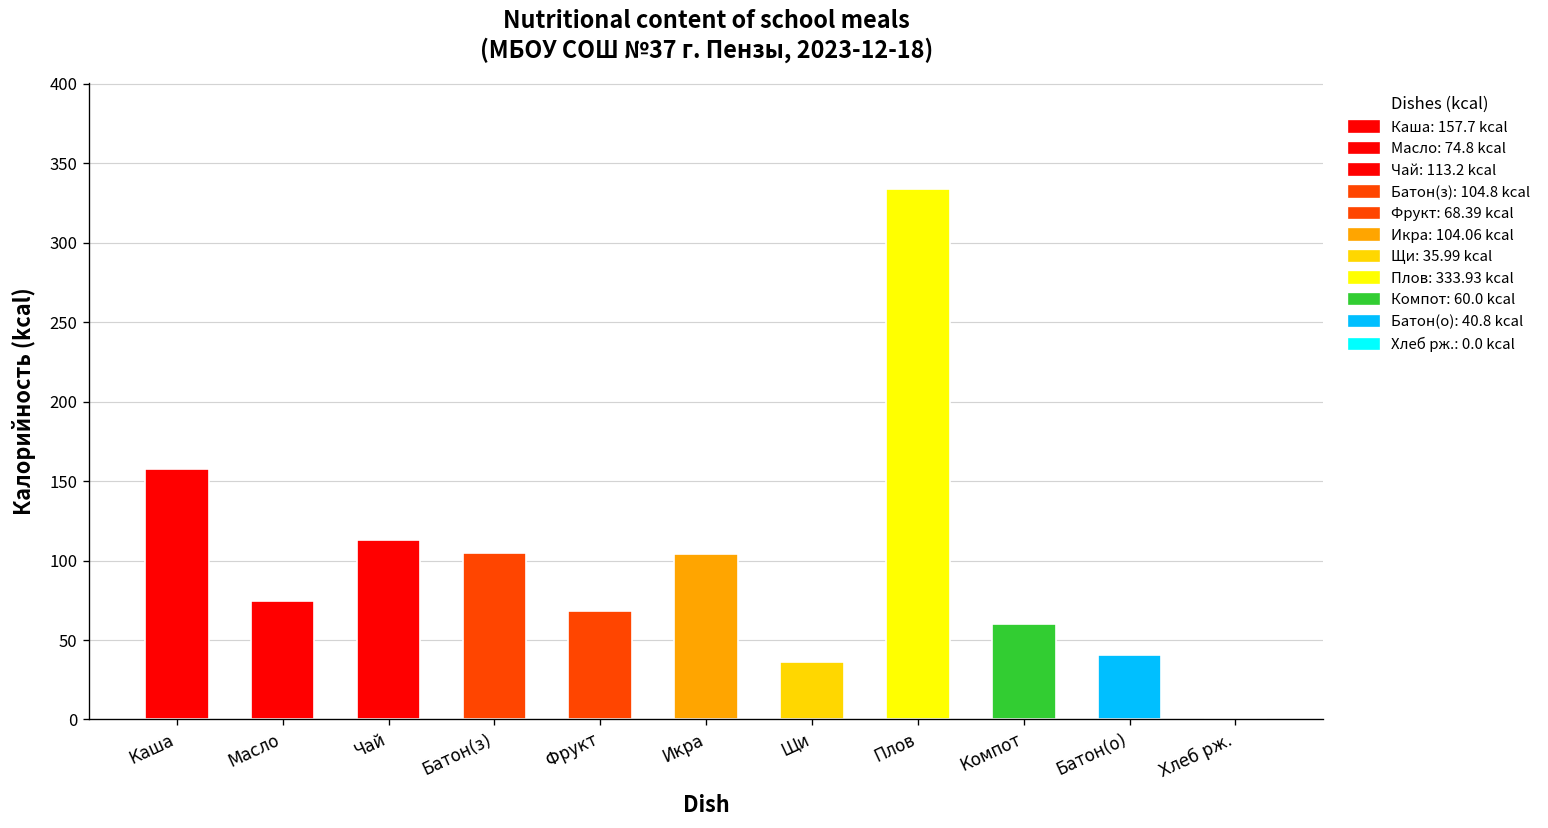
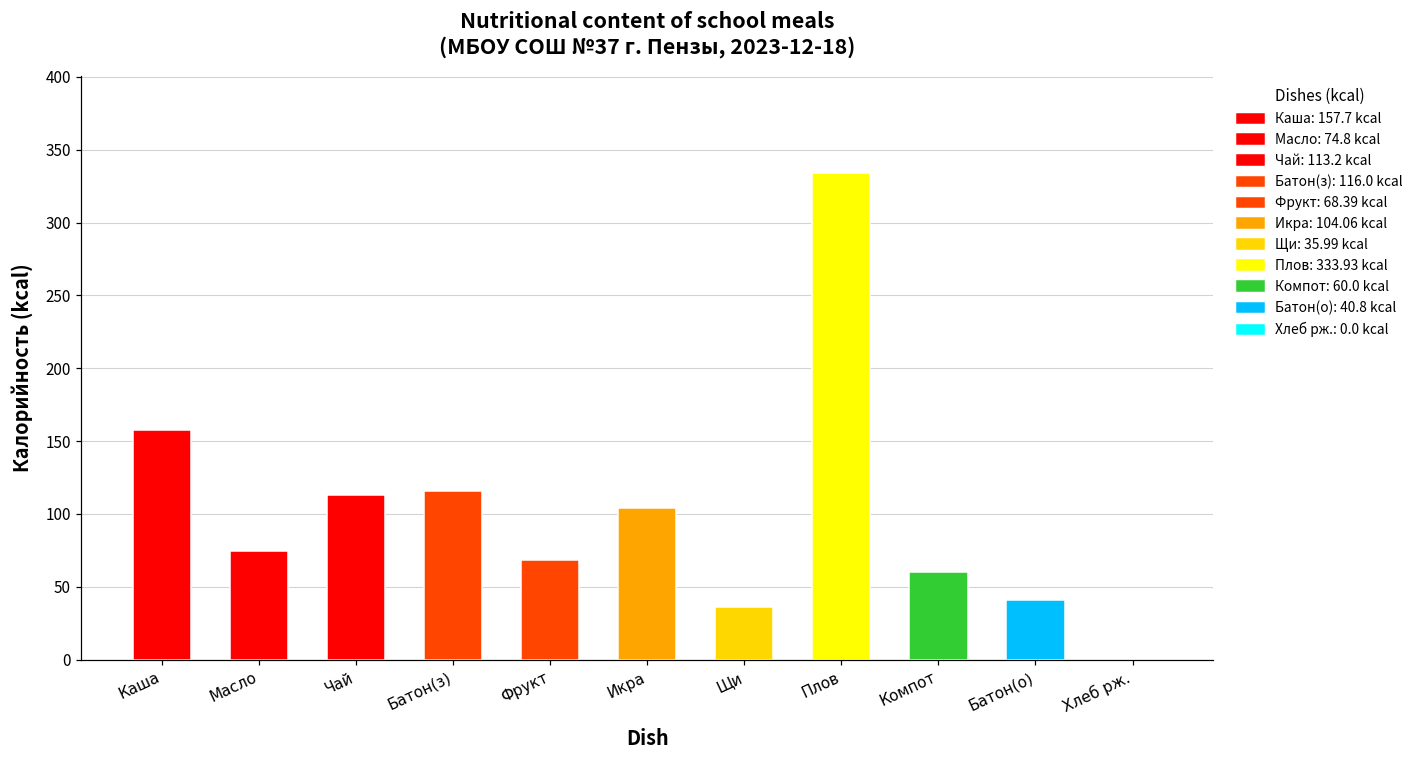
  {
-   "Батон(з)": 104.8
+   "Батон(з)": 116.0
  }
